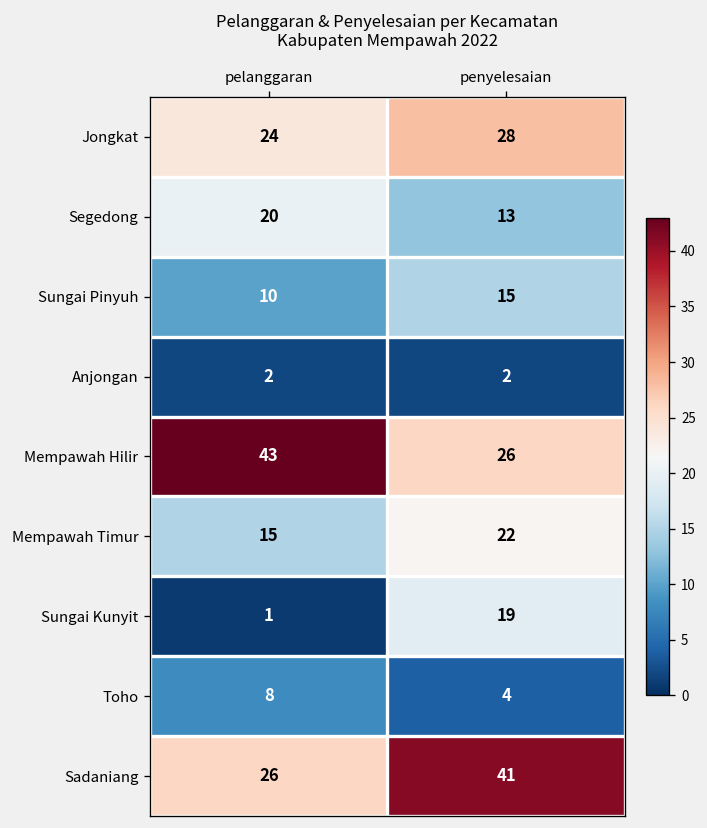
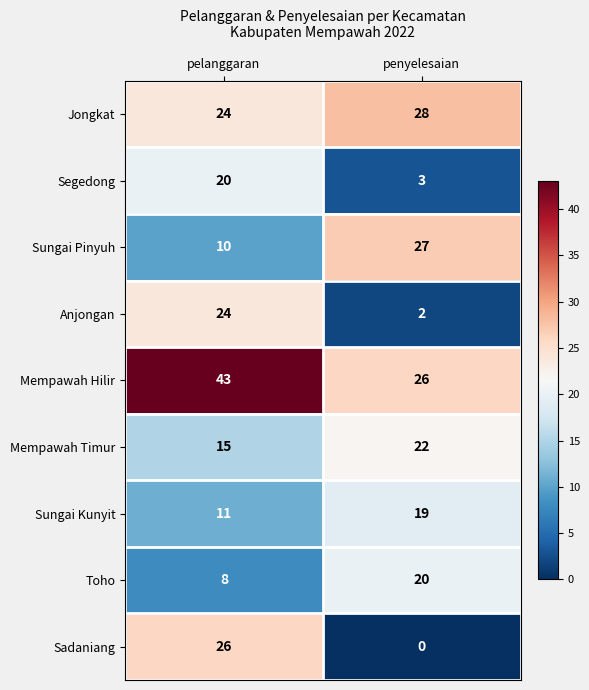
  {
    "Jongkat": {
      "pelanggaran": 24,
      "penyelesaian": 28
    },
    "Segedong": {
      "pelanggaran": 20,
-     "penyelesaian": 13
+     "penyelesaian": 3
    },
    "Sungai Pinyuh": {
      "pelanggaran": 10,
-     "penyelesaian": 15
+     "penyelesaian": 27
    },
    "Anjongan": {
-     "pelanggaran": 2,
+     "pelanggaran": 24,
      "penyelesaian": 2
    },
    "Mempawah Hilir": {
      "pelanggaran": 43,
      "penyelesaian": 26
    },
    "Mempawah Timur": {
      "pelanggaran": 15,
      "penyelesaian": 22
    },
    "Sungai Kunyit": {
-     "pelanggaran": 1,
+     "pelanggaran": 11,
      "penyelesaian": 19
    },
    "Toho": {
      "pelanggaran": 8,
-     "penyelesaian": 4
+     "penyelesaian": 20
    },
    "Sadaniang": {
      "pelanggaran": 26,
-     "penyelesaian": 41
+     "penyelesaian": 0
    }
  }
